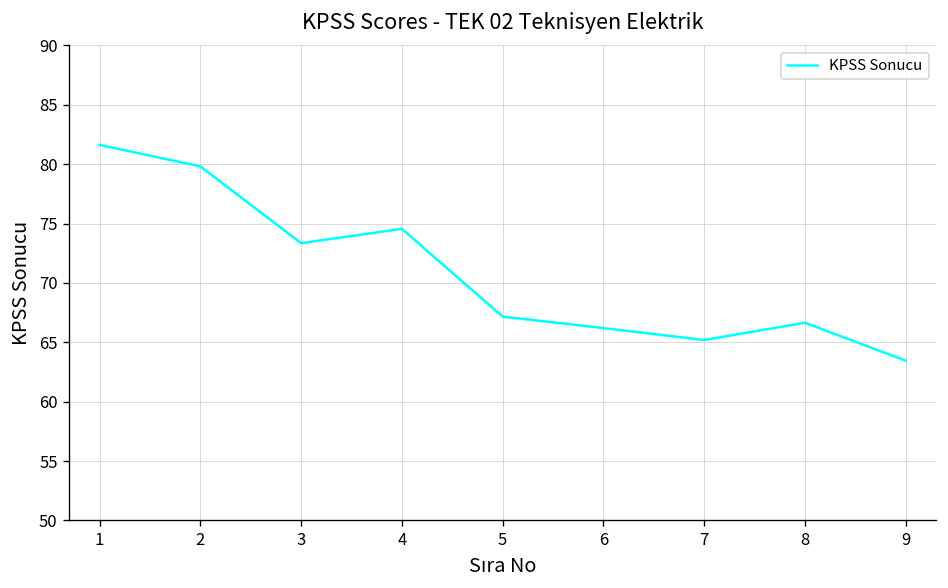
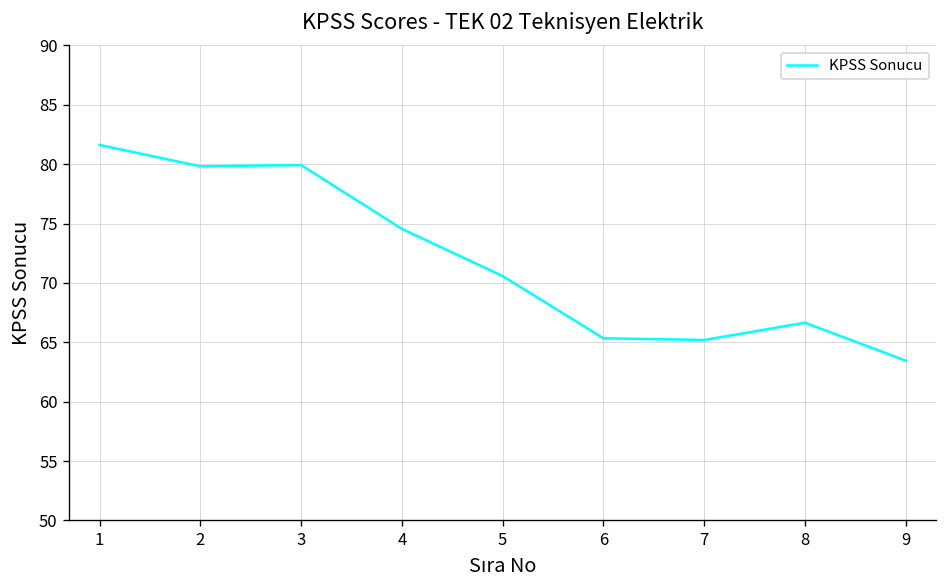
  {
    "1": 82,
    "2": 80,
-   "3": 73,
+   "3": 80,
    "4": 75,
-   "5": 67,
-   "6": 66,
+   "5": 71,
+   "6": 65,
    "7": 65,
    "8": 67,
    "9": 63
  }
